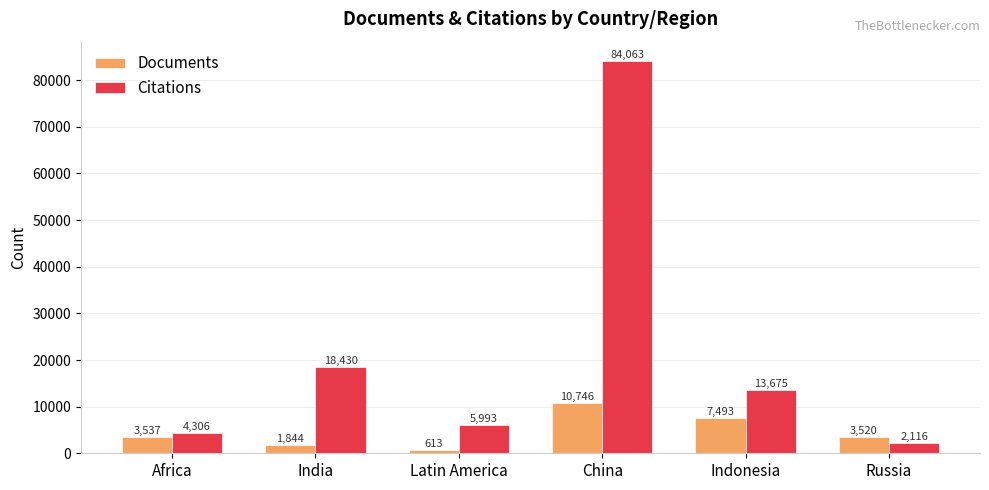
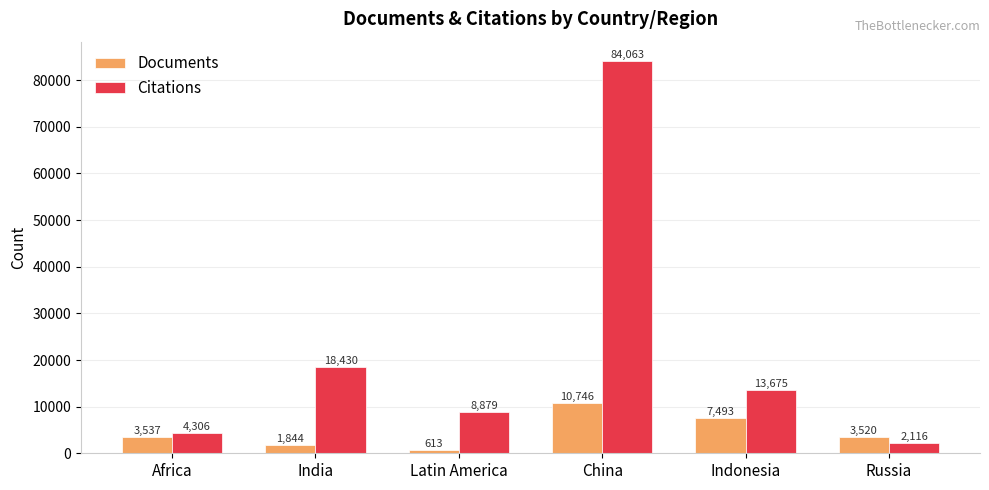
  {
    "Documents": {
      "Africa": "3,537",
      "India": "1,844",
      "Latin America": "613",
      "China": "10,746",
      "Indonesia": "7,493",
      "Russia": "3,520"
    },
    "Citations": {
      "Africa": "4,306",
      "India": "18,430",
-     "Latin America": "5,993",
+     "Latin America": "8,879",
      "China": "84,063",
      "Indonesia": "13,675",
      "Russia": "2,116"
    }
  }
